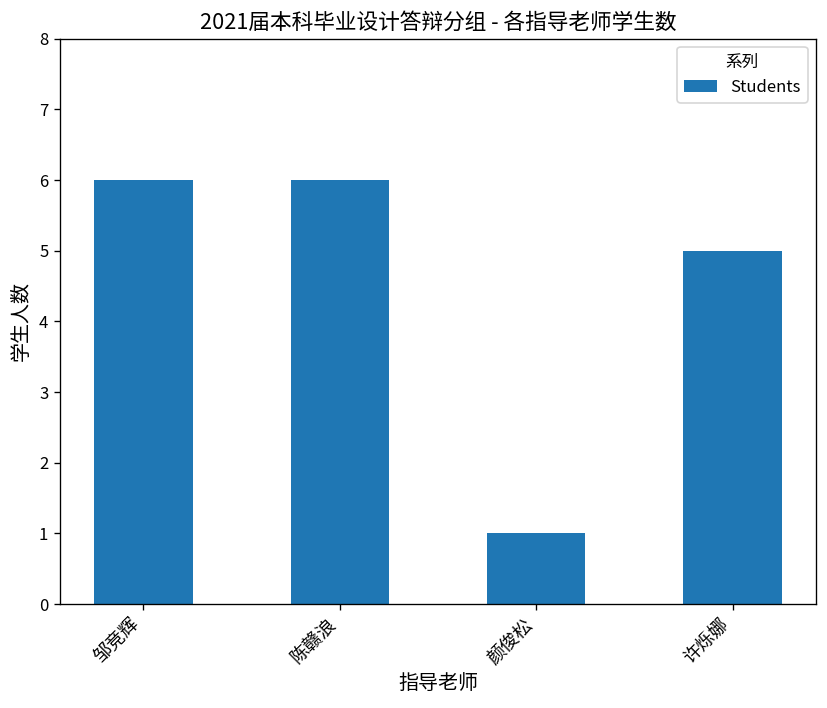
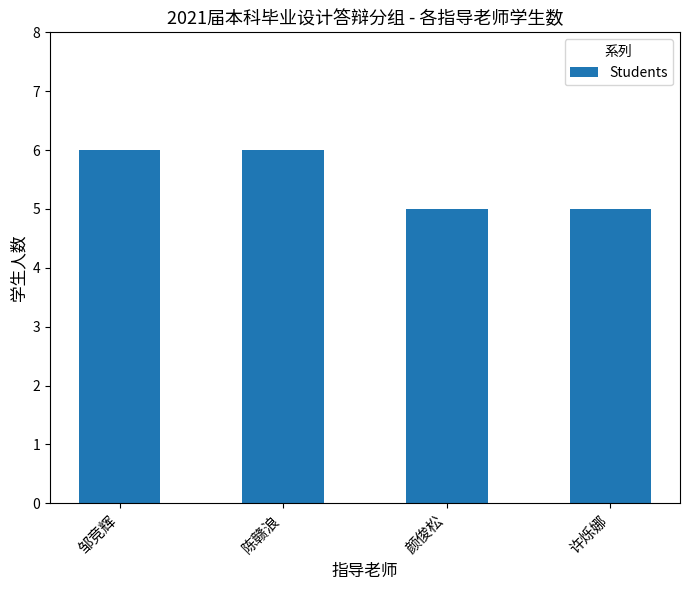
  {
    "邹竞辉": 6,
    "陈赣浪": 6,
-   "颜俊松": 1,
+   "颜俊松": 5,
    "许烁娜": 5
  }
